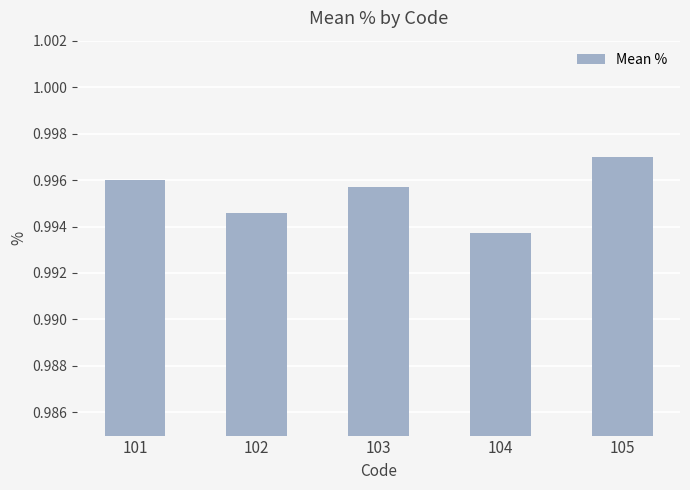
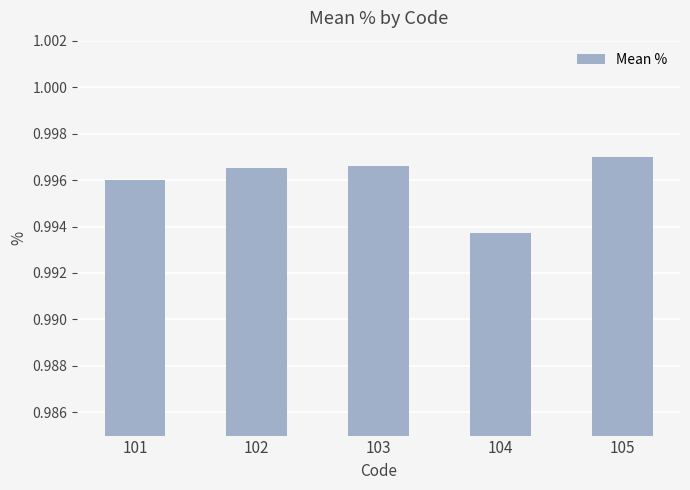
  {
    "101": 0.9960,
-   "102": 0.9946,
-   "103": 0.9957,
+   "102": 0.9965,
+   "103": 0.9966,
    "104": 0.9937,
    "105": 0.9970
  }
